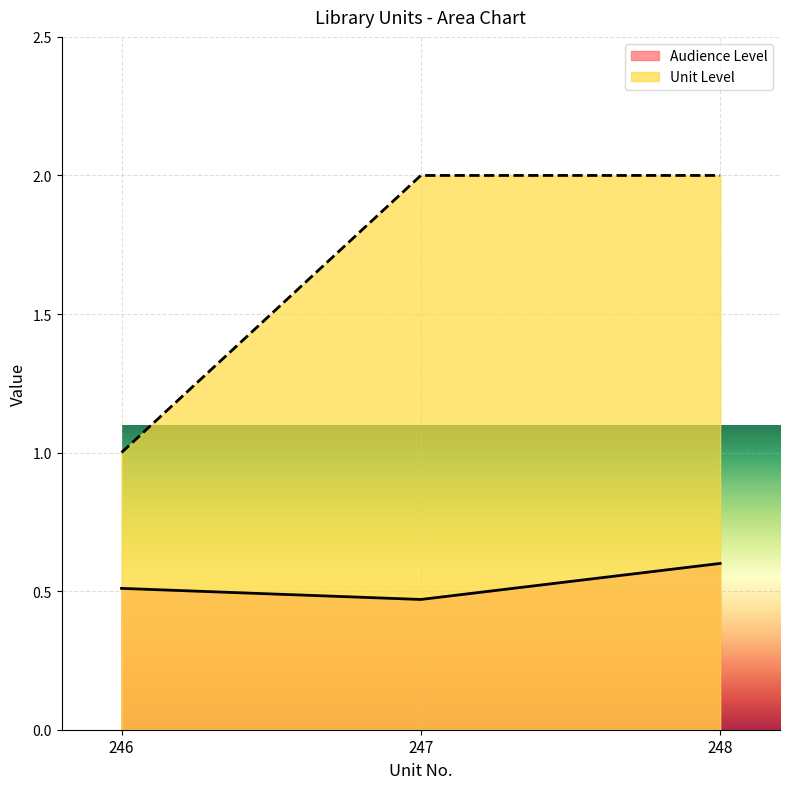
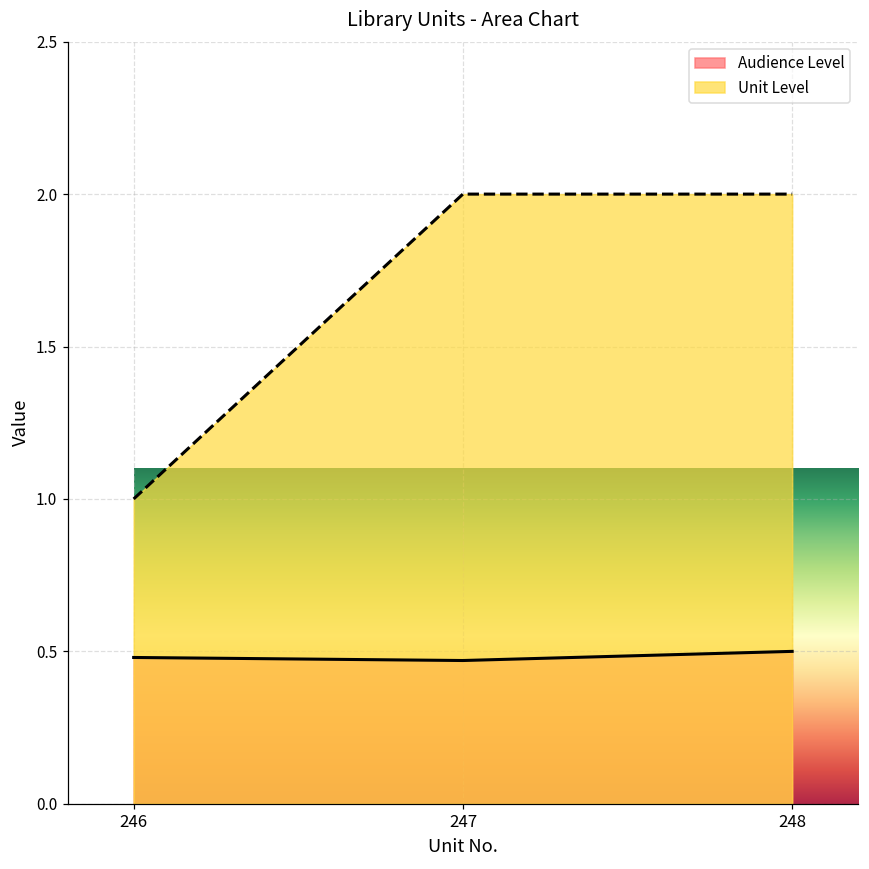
  {
    "Audience Level": {
-     "246": 0.51,
+     "246": 0.48,
      "247": 0.47,
-     "248": 0.6
+     "248": 0.5
    },
    "Unit Level": {
      "246": 1.00,
      "247": 2.00,
      "248": 2.00
    }
  }
